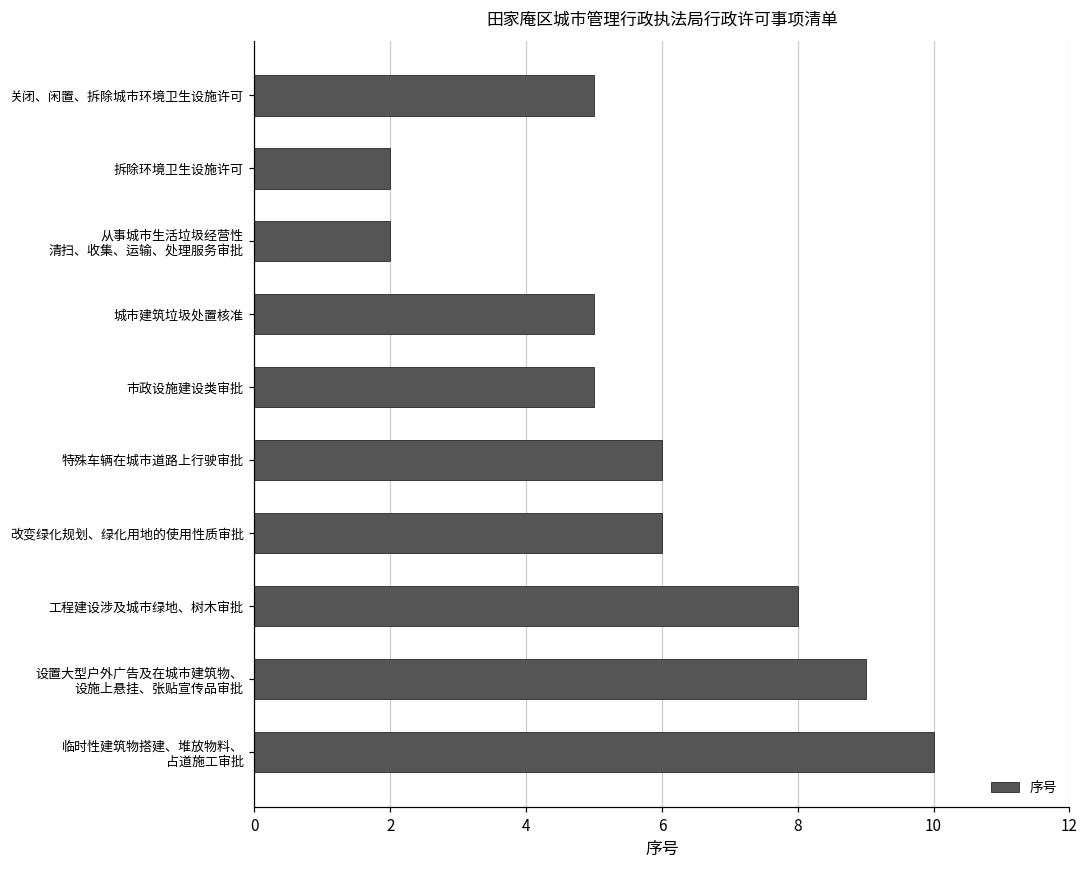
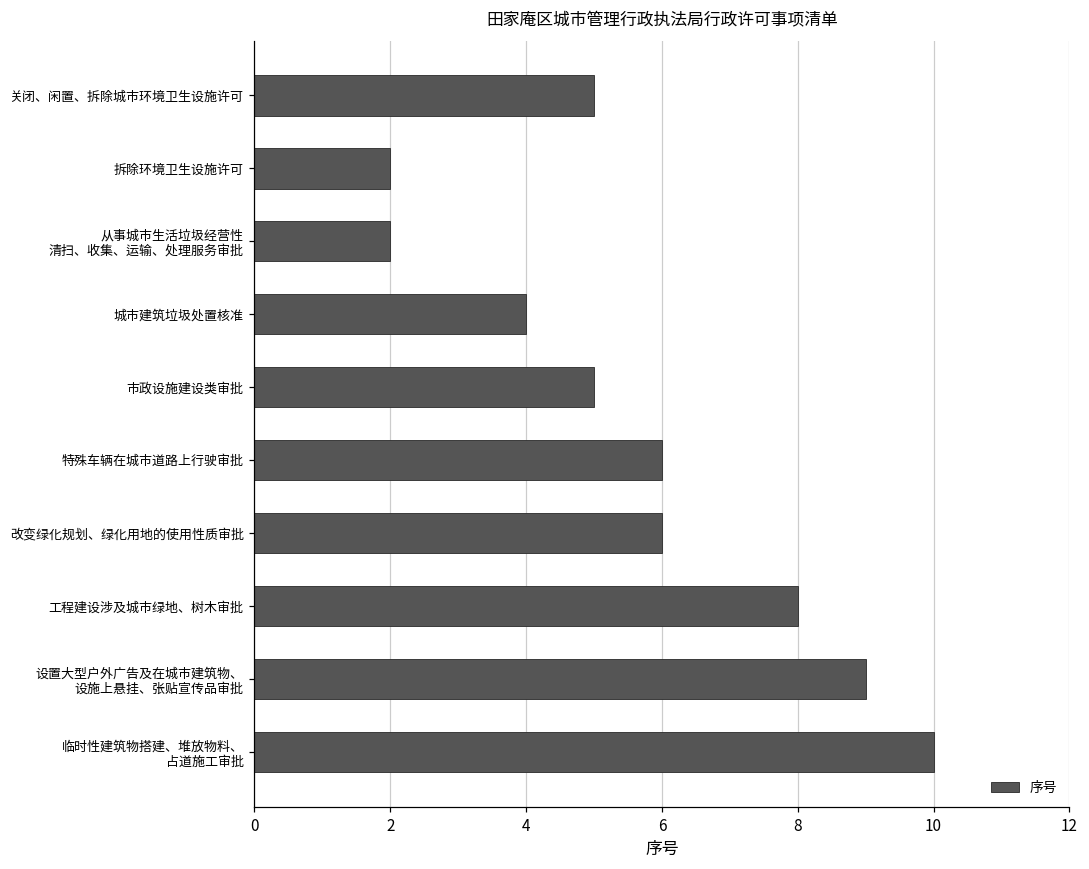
  {
    "关闭、闲置、拆除城市环境卫生设施许可": 5,
    "拆除环境卫生设施许可": 2,
    "从事城市生活垃圾经营性 清扫、收集、运输、处理服务审批": 2,
-   "城市建筑垃圾处置核准": 5,
+   "城市建筑垃圾处置核准": 4,
    "市政设施建设类审批": 5,
    "特殊车辆在城市道路上行驶审批": 6,
    "改变绿化规划、绿化用地的使用性质审批": 6,
    "工程建设涉及城市绿地、树木审批": 8,
    "设置大型户外广告及在城市建筑物、 设施上悬挂、张贴宣传品审批": 9,
    "临时性建筑物搭建、堆放物料、 占道施工审批": 10
  }
